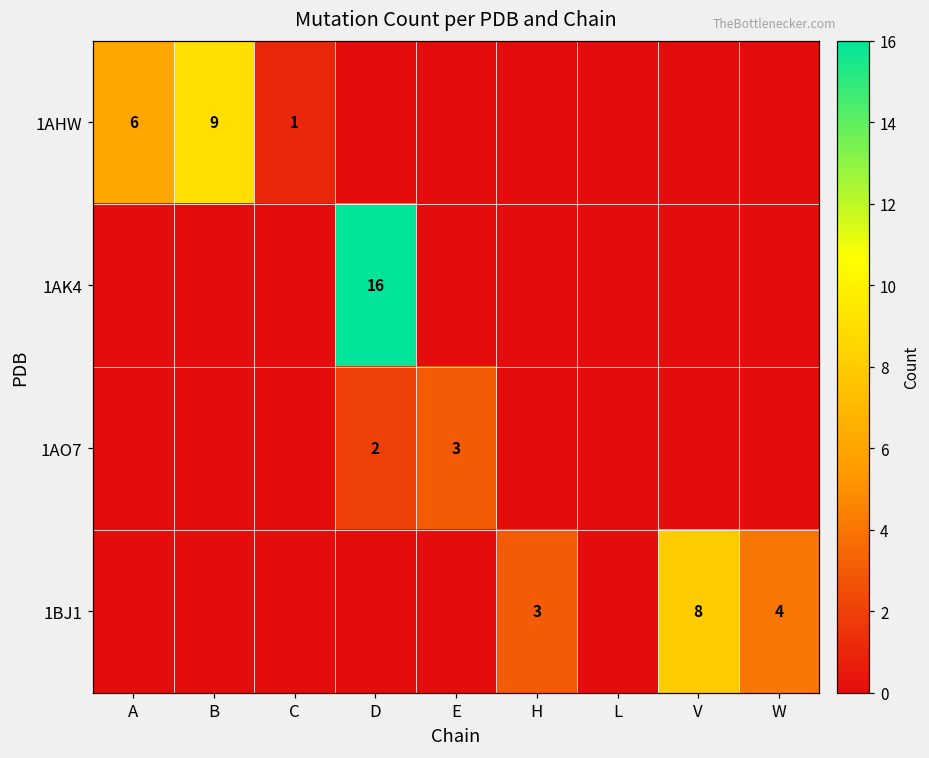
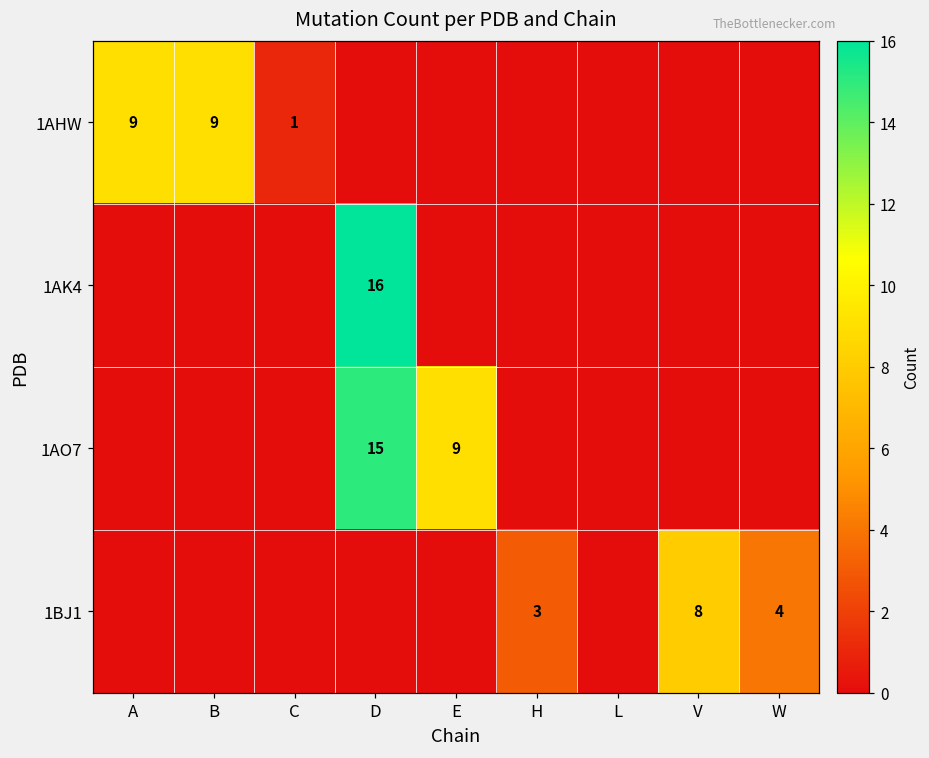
  {
    "1AHW": {
-     "A": 6,
+     "A": 9,
      "B": 9,
      "C": 1
    },
    "1AK4": {
      "D": 16
    },
    "1AO7": {
-     "D": 2,
-     "E": 3
+     "D": 15,
+     "E": 9
    },
    "1BJ1": {
      "H": 3,
      "V": 8,
      "W": 4
    }
  }
